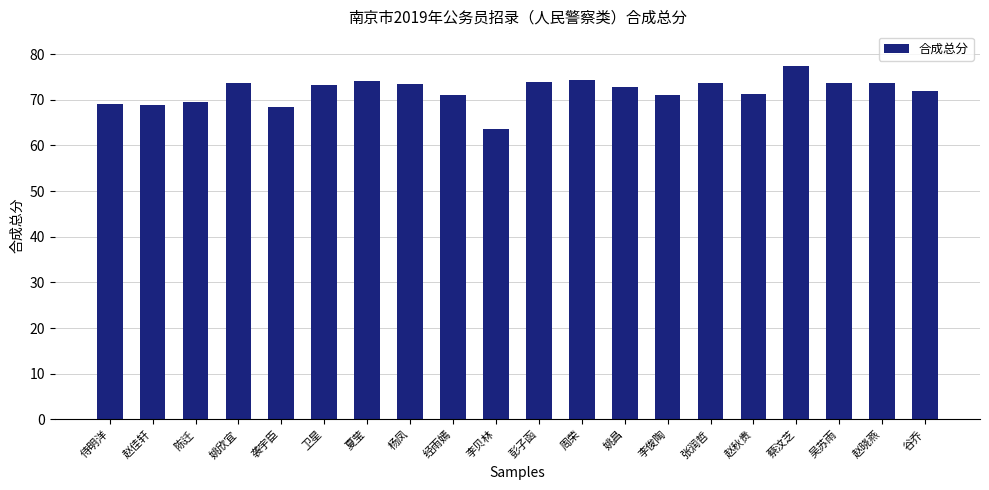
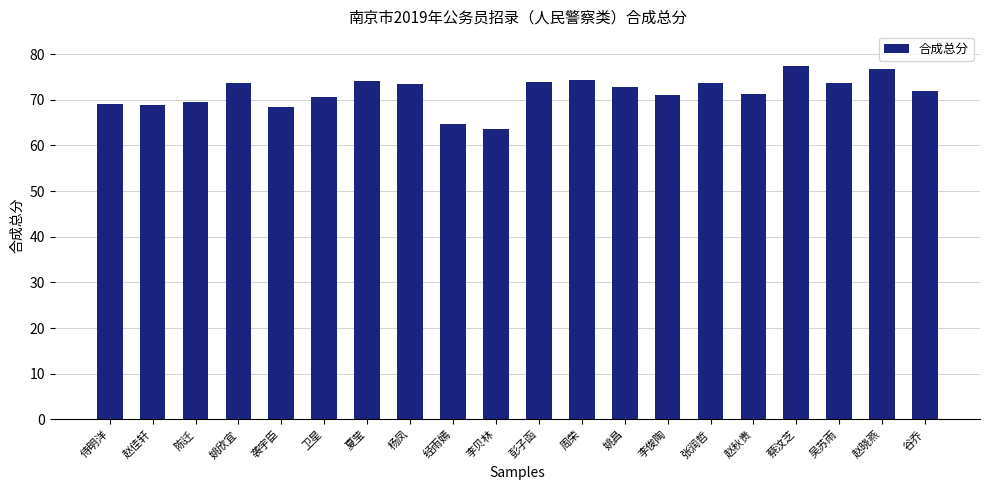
  {
    "侍明洋": 69,
    "赵佳轩": 69,
    "陈迁": 70,
    "姚欣宜": 74,
    "袭宇臣": 68,
-   "卫星": 73,
+   "卫星": 71,
    "夏莹": 74,
    "杨凤": 73,
-   "经雨嫣": 71,
+   "经雨嫣": 65,
    "李贝林": 64,
    "彭子函": 74,
    "周荣": 74,
    "姚昌": 73,
    "李俊陶": 71,
    "张润哲": 74,
    "赵秋贵": 71,
    "蔡汶芝": 77,
    "吴苏雨": 74,
-   "赵晓燕": 74,
+   "赵晓燕": 77,
    "谷乔": 72
  }
